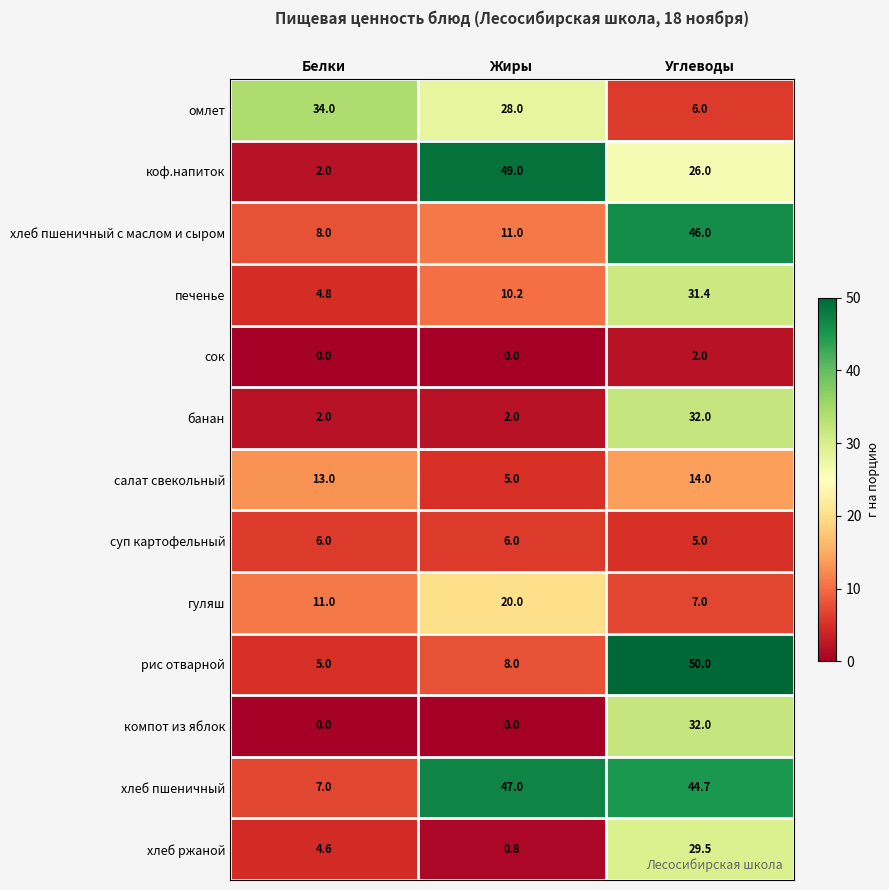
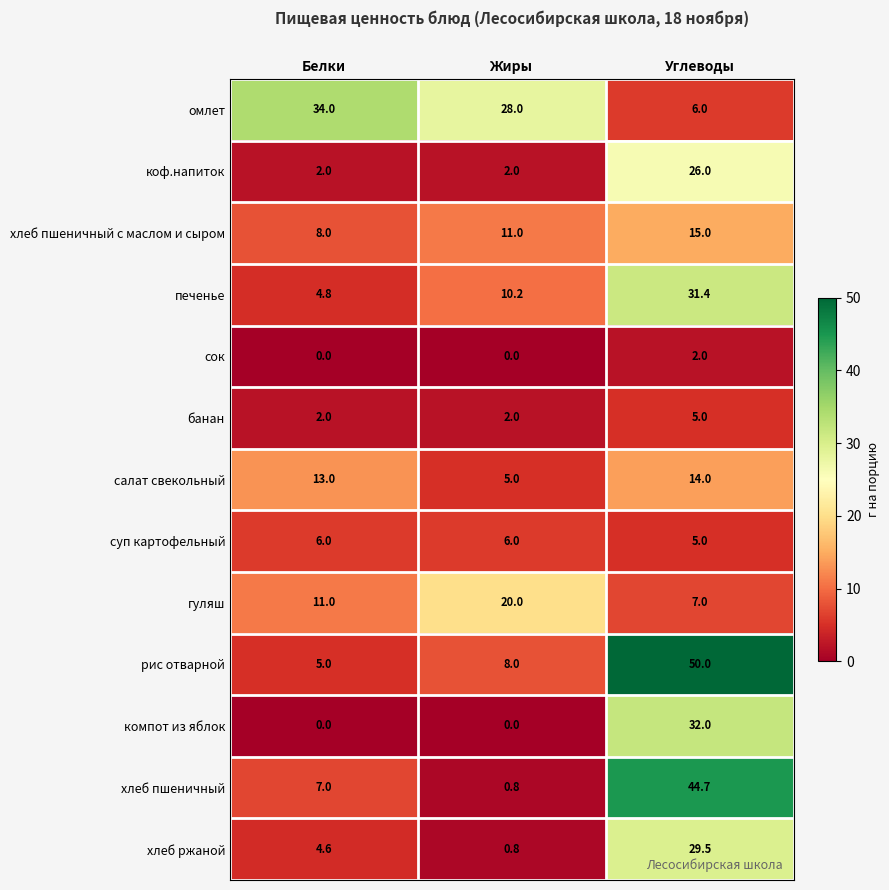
  {
    "омлет": {
      "Белки": 34.0,
      "Жиры": 28.0,
      "Углеводы": 6.0
    },
    "коф.напиток": {
      "Белки": 2.0,
-     "Жиры": 49.0,
+     "Жиры": 2.0,
      "Углеводы": 26.0
    },
    "хлеб пшеничный с маслом и сыром": {
      "Белки": 8.0,
      "Жиры": 11.0,
-     "Углеводы": 46.0
+     "Углеводы": 15.0
    },
    "печенье": {
      "Белки": 4.8,
      "Жиры": 10.2,
      "Углеводы": 31.4
    },
    "сок": {
      "Белки": 0.0,
      "Жиры": 0.0,
      "Углеводы": 2.0
    },
    "банан": {
      "Белки": 2.0,
      "Жиры": 2.0,
-     "Углеводы": 32.0
+     "Углеводы": 5.0
    },
    "салат свекольный": {
      "Белки": 13.0,
      "Жиры": 5.0,
      "Углеводы": 14.0
    },
    "суп картофельный": {
      "Белки": 6.0,
      "Жиры": 6.0,
      "Углеводы": 5.0
    },
    "гуляш": {
      "Белки": 11.0,
      "Жиры": 20.0,
      "Углеводы": 7.0
    },
    "рис отварной": {
      "Белки": 5.0,
      "Жиры": 8.0,
      "Углеводы": 50.0
    },
    "компот из яблок": {
      "Белки": 0.0,
      "Жиры": 0.0,
      "Углеводы": 32.0
    },
    "хлеб пшеничный": {
      "Белки": 7.0,
-     "Жиры": 47.0,
+     "Жиры": 0.8,
      "Углеводы": 44.7
    },
    "хлеб ржаной": {
      "Белки": 4.6,
      "Жиры": 0.8
    }
  }
